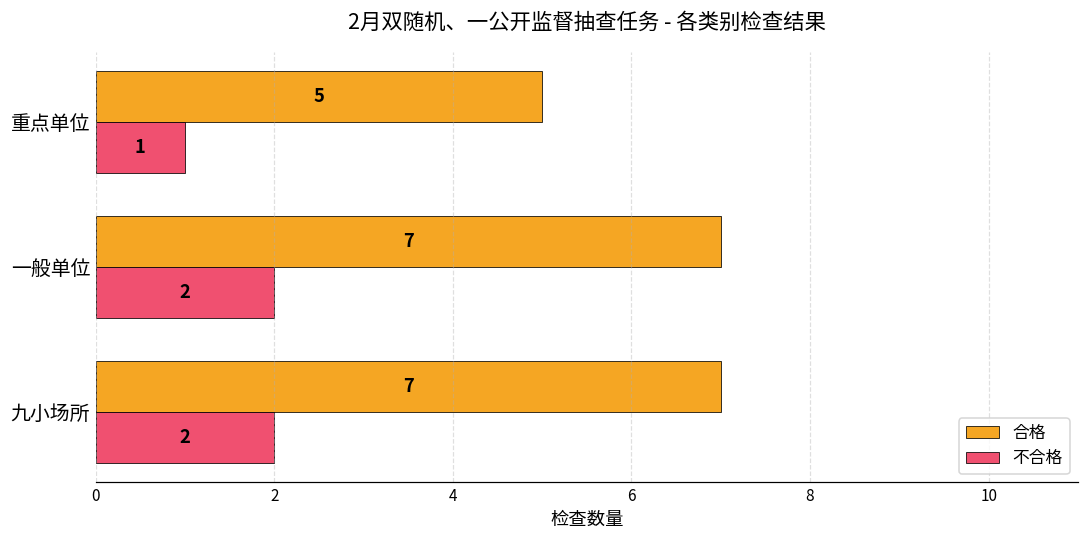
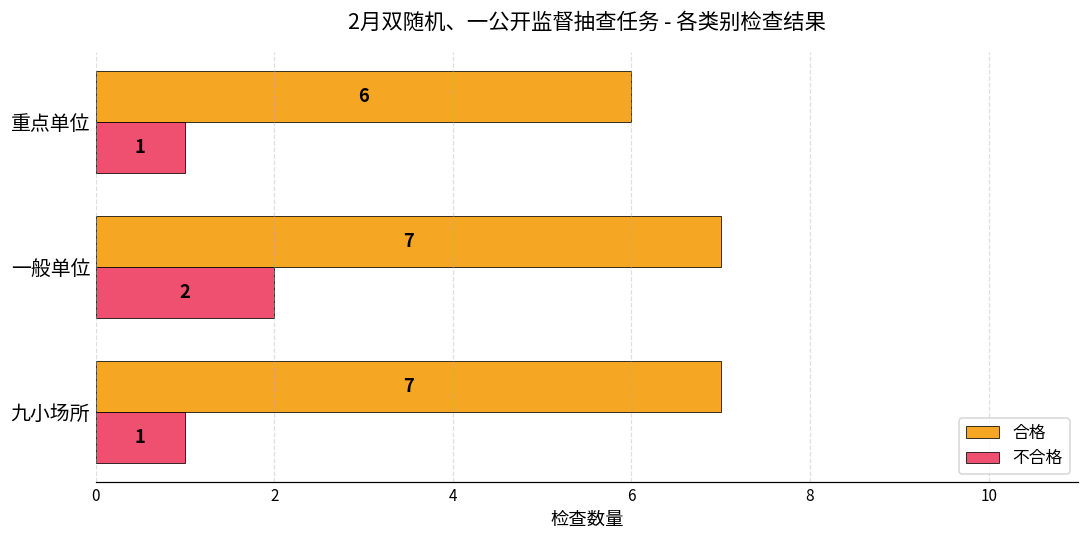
  {
    "合格": {
-     "重点单位": 5,
+     "重点单位": 6,
      "一般单位": 7,
      "九小场所": 7
    },
    "不合格": {
      "重点单位": 1,
      "一般单位": 2,
-     "九小场所": 2
+     "九小场所": 1
    }
  }
